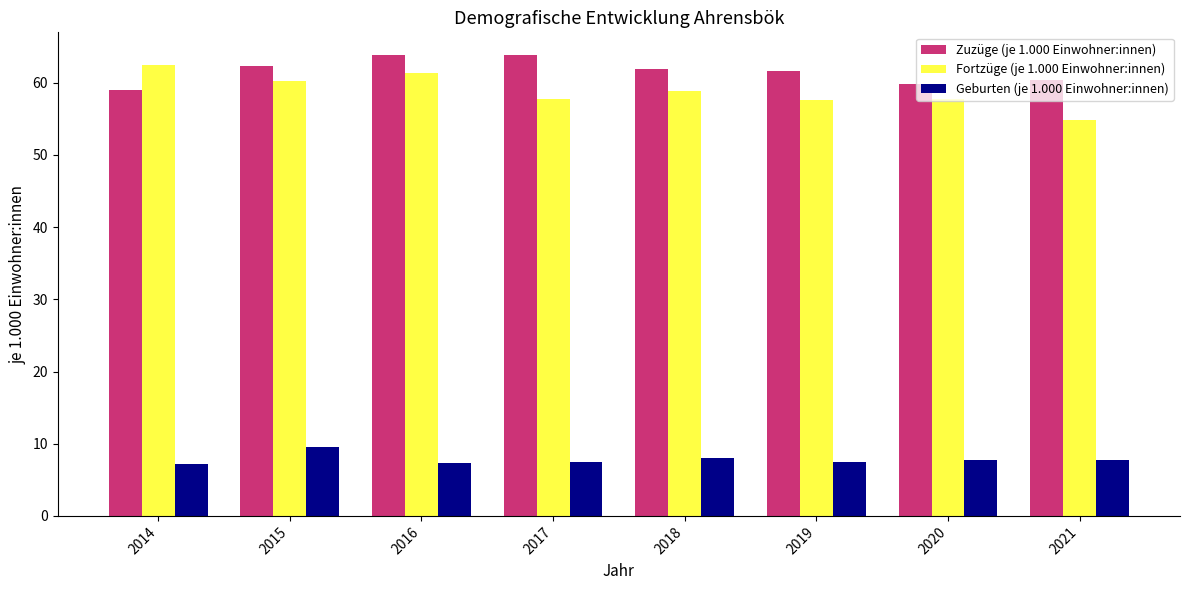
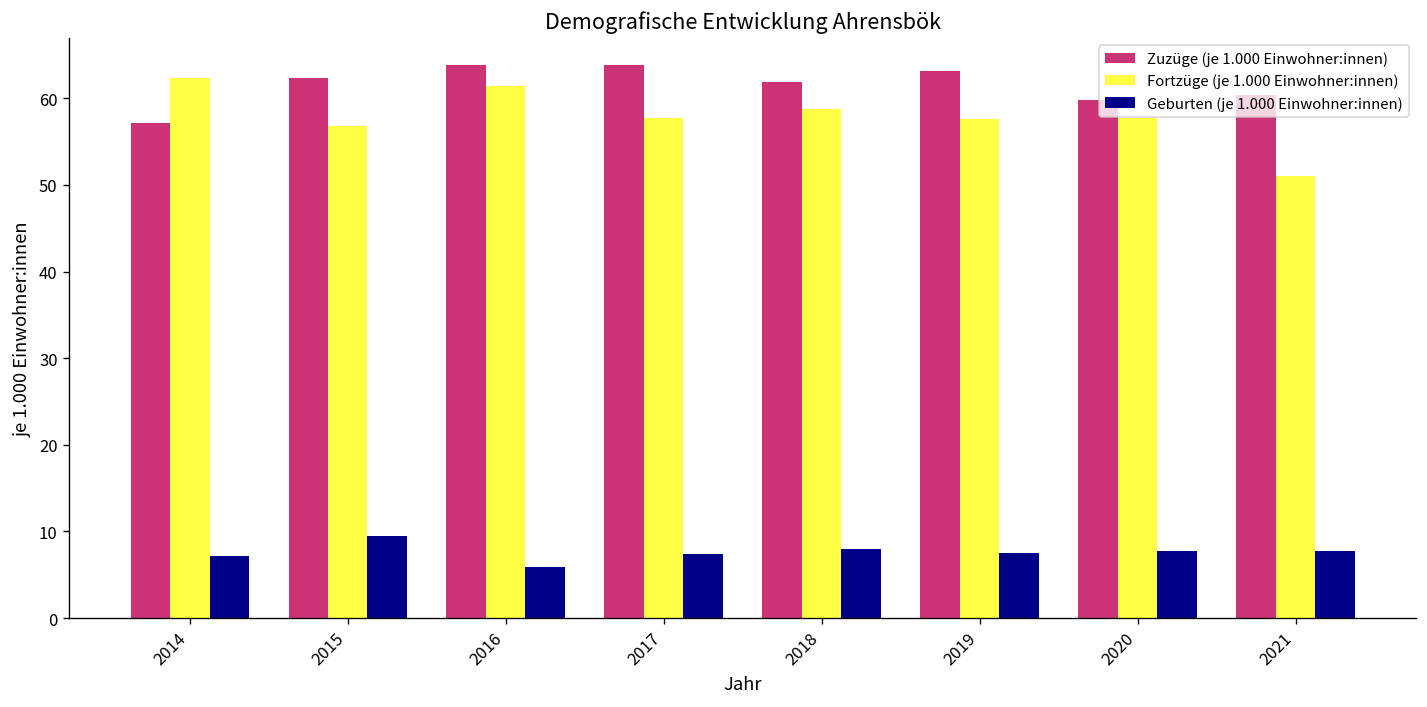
  {
    "Zuzüge (je 1.000 Einwohner:innen)": {
-     "2014": 59,
+     "2014": 57,
      "2015": 62,
      "2016": 64,
      "2017": 64,
      "2018": 62,
-     "2019": 62,
+     "2019": 63,
      "2020": 60
    },
    "Fortzüge (je 1.000 Einwohner:innen)": {
      "2014": 62,
-     "2015": 60,
+     "2015": 57,
      "2016": 61,
      "2017": 58,
      "2018": 59,
      "2019": 58,
-     "2021": 55
+     "2021": 51
    },
    "Geburten (je 1.000 Einwohner:innen)": {
      "2014": 7,
      "2015": 10,
-     "2016": 7,
+     "2016": 6,
      "2017": 7,
      "2018": 8,
      "2019": 8,
      "2020": 8,
      "2021": 8
    }
  }
